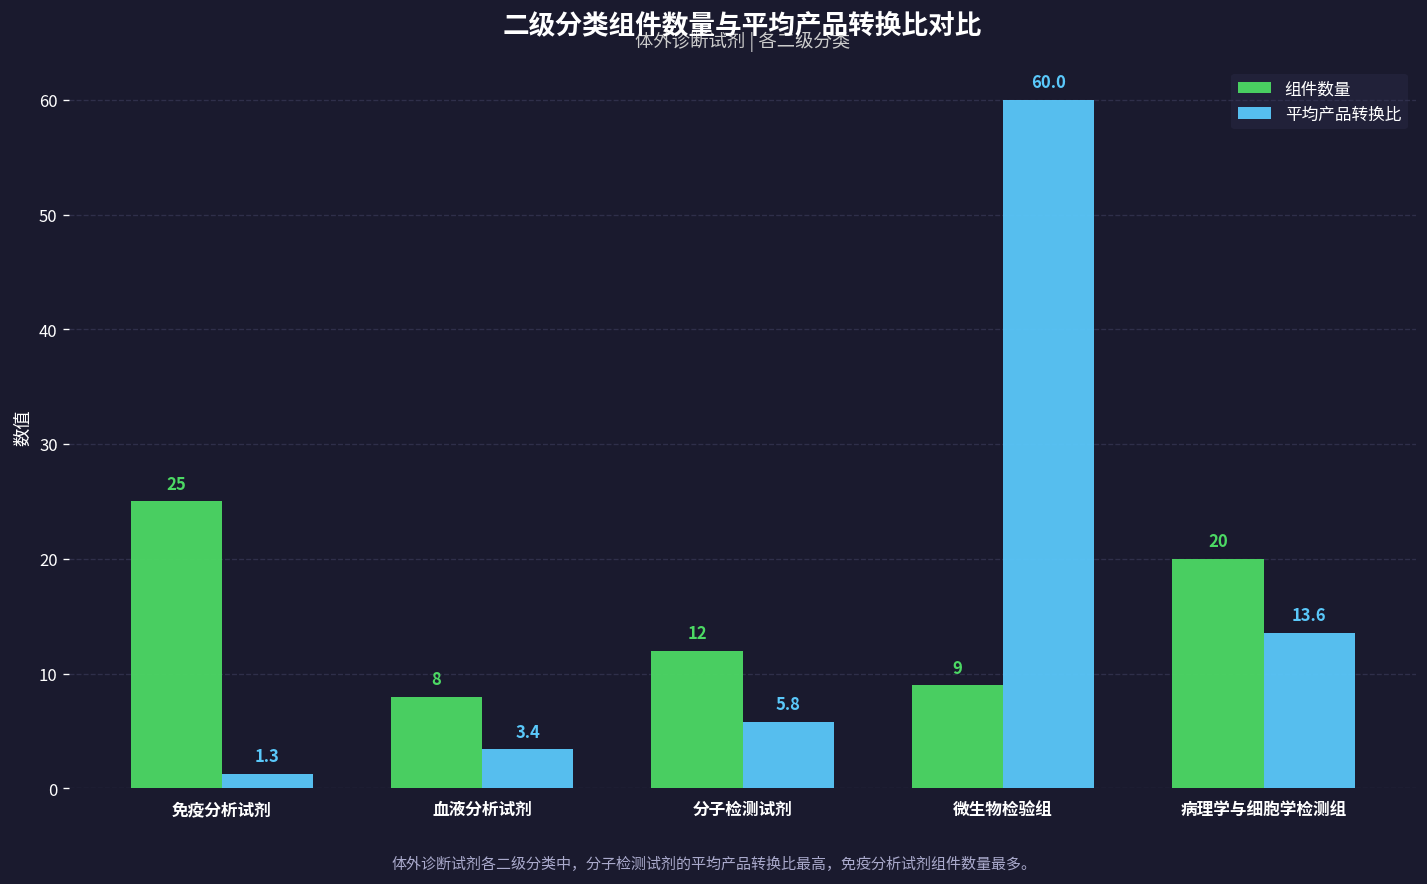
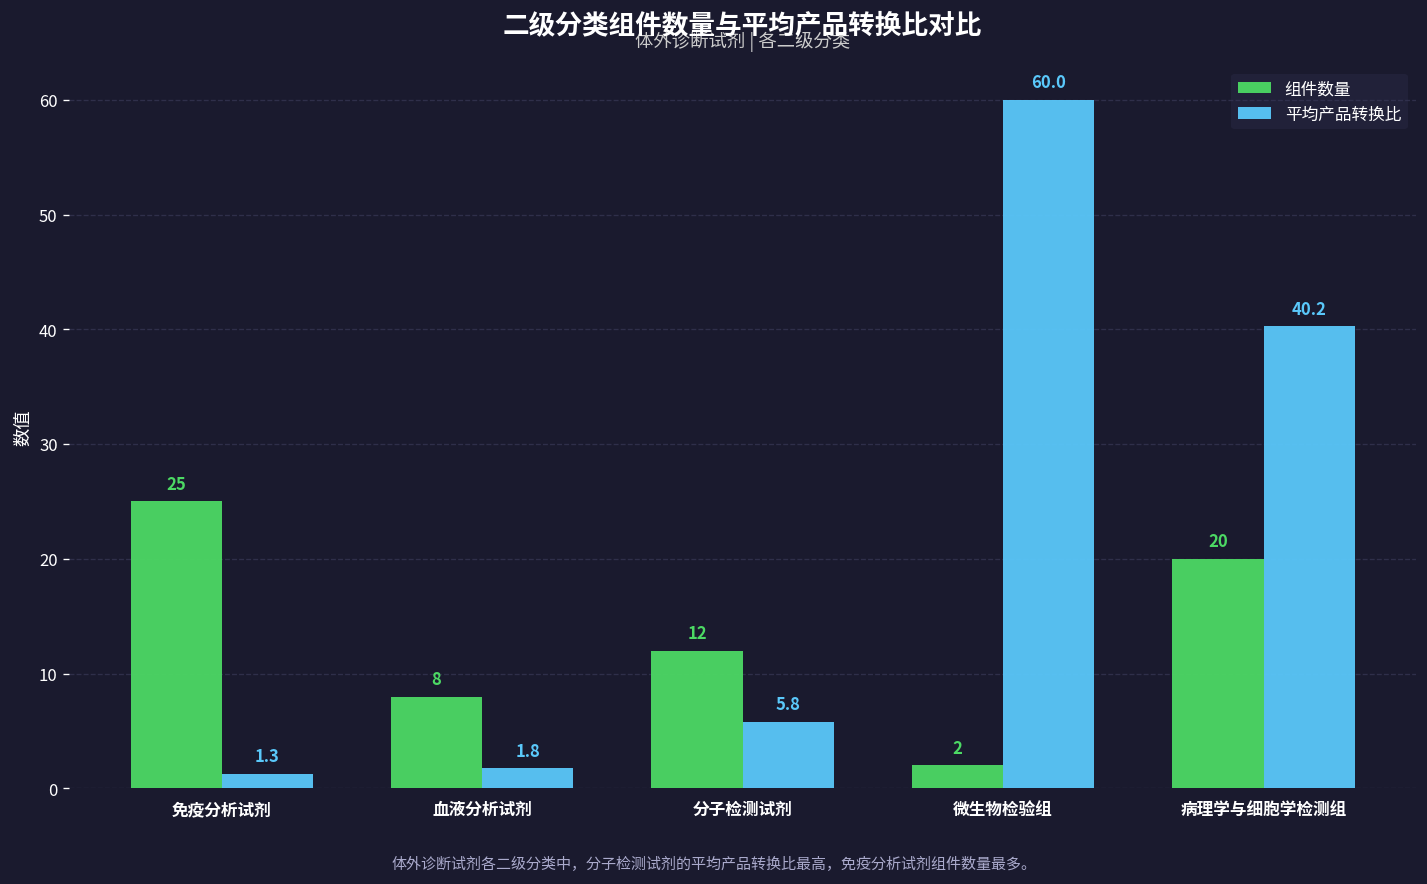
  {
    "组件数量": {
      "免疫分析试剂": 25,
      "血液分析试剂": 8,
      "分子检测试剂": 12,
-     "微生物检验组": 9,
+     "微生物检验组": 2,
      "病理学与细胞学检测组": 20
    },
    "平均产品转换比": {
      "免疫分析试剂": 1.3,
-     "血液分析试剂": 3.4,
+     "血液分析试剂": 1.8,
      "分子检测试剂": 5.8,
      "微生物检验组": 60.0,
-     "病理学与细胞学检测组": 13.6
+     "病理学与细胞学检测组": 40.2
    }
  }
